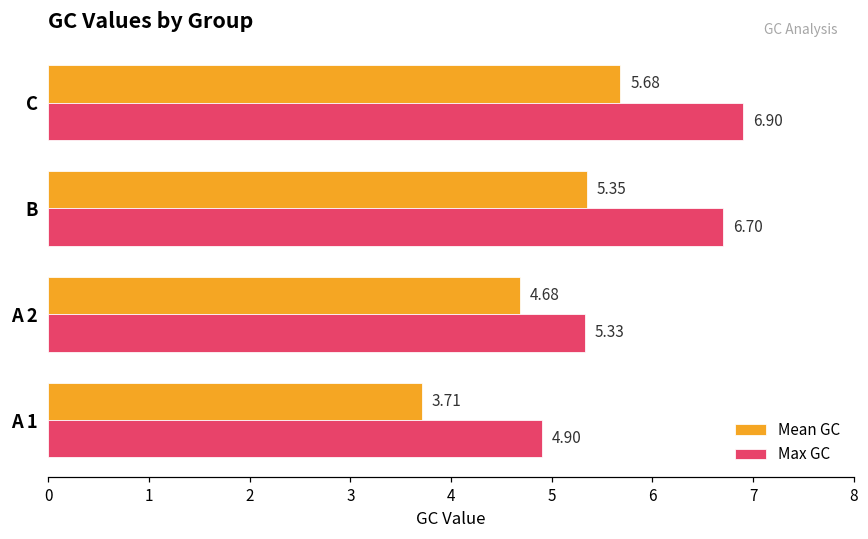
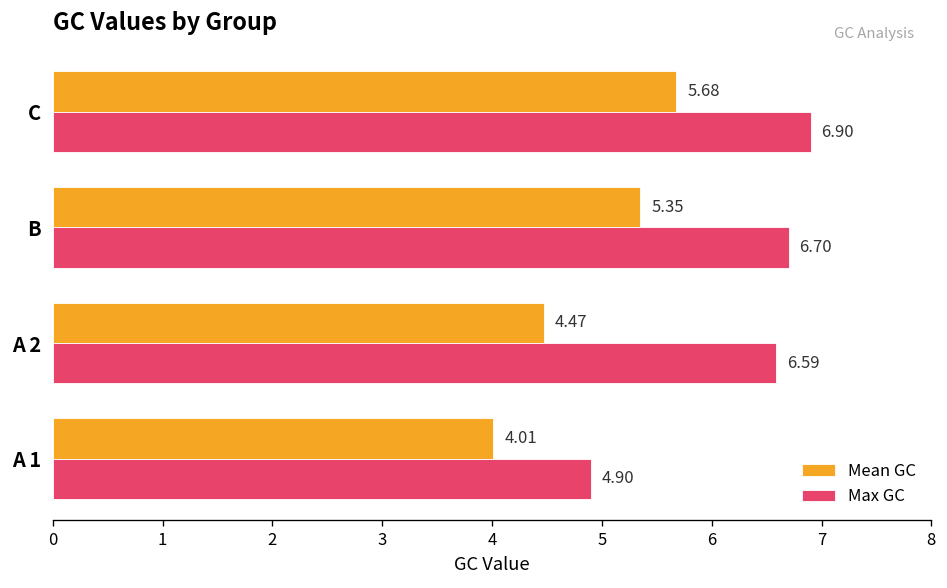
  {
    "Mean GC": {
      "C": 5.68,
      "B": 5.35,
-     "A 2": 4.68,
-     "A 1": 3.71
+     "A 2": 4.47,
+     "A 1": 4.01
    },
    "Max GC": {
      "C": 6.90,
      "B": 6.70,
-     "A 2": 5.33,
+     "A 2": 6.59,
      "A 1": 4.90
    }
  }
